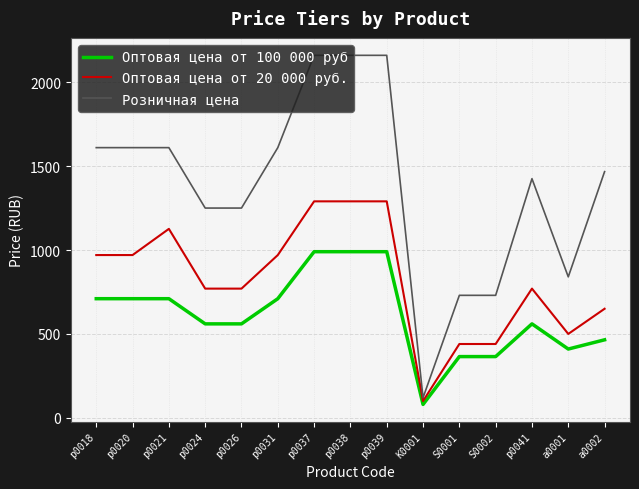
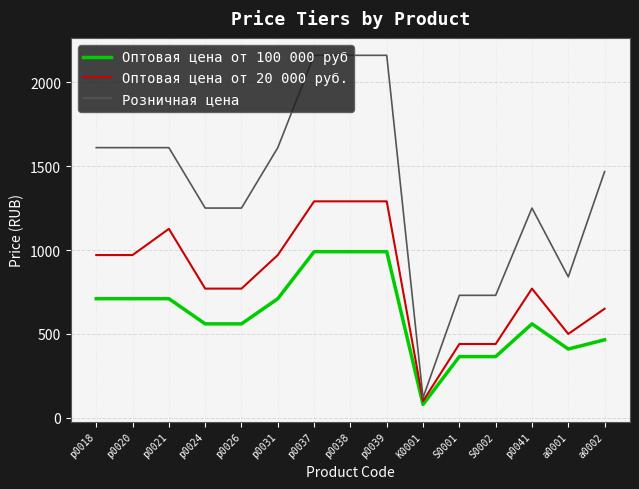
  {
    "Оптовая цена от 100 000 руб": {
      "p0018": 710,
      "p0020": 710,
      "p0021": 710,
      "p0024": 560,
      "p0026": 560,
      "p0031": 710,
      "p0037": 990,
      "p0038": 990,
      "p0039": 990,
      "K0001": 80,
      "S0001": 370,
      "S0002": 370,
      "p0041": 560,
      "a0001": 410,
      "a0002": 470
    },
    "Оптовая цена от 20 000 руб.": {
      "p0018": 970,
      "p0020": 970,
      "p0021": 1130,
      "p0024": 770,
      "p0026": 770,
      "p0031": 970,
      "p0037": 1290,
      "p0038": 1290,
      "p0039": 1290,
      "K0001": 100,
      "S0001": 440,
      "S0002": 440,
      "p0041": 770,
      "a0001": 500,
      "a0002": 650
    },
    "Розничная цена": {
      "p0018": 1610,
      "p0020": 1610,
      "p0021": 1610,
      "p0024": 1250,
      "p0026": 1250,
      "p0031": 1610,
      "p0039": 2160,
      "K0001": 120,
      "S0001": 730,
      "S0002": 730,
-     "p0041": 1430,
+     "p0041": 1250,
      "a0001": 840,
      "a0002": 1470
    }
  }
